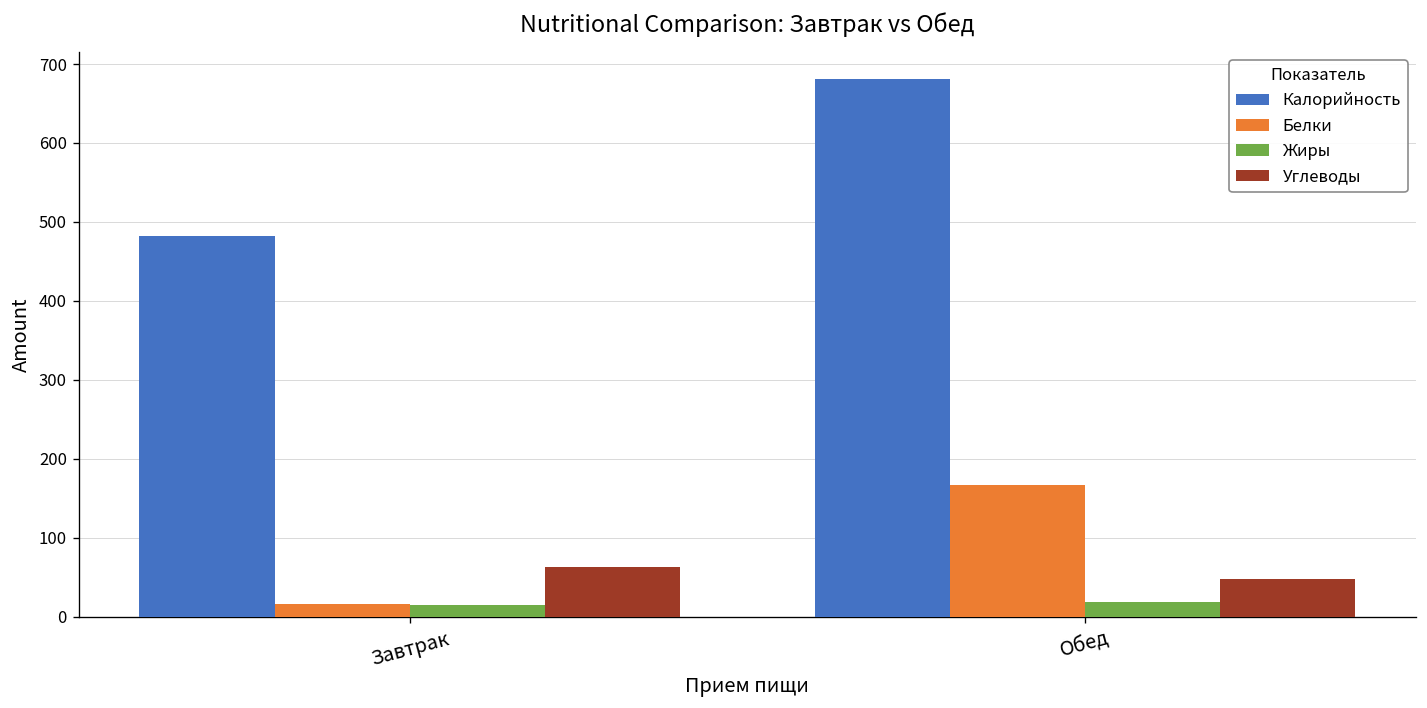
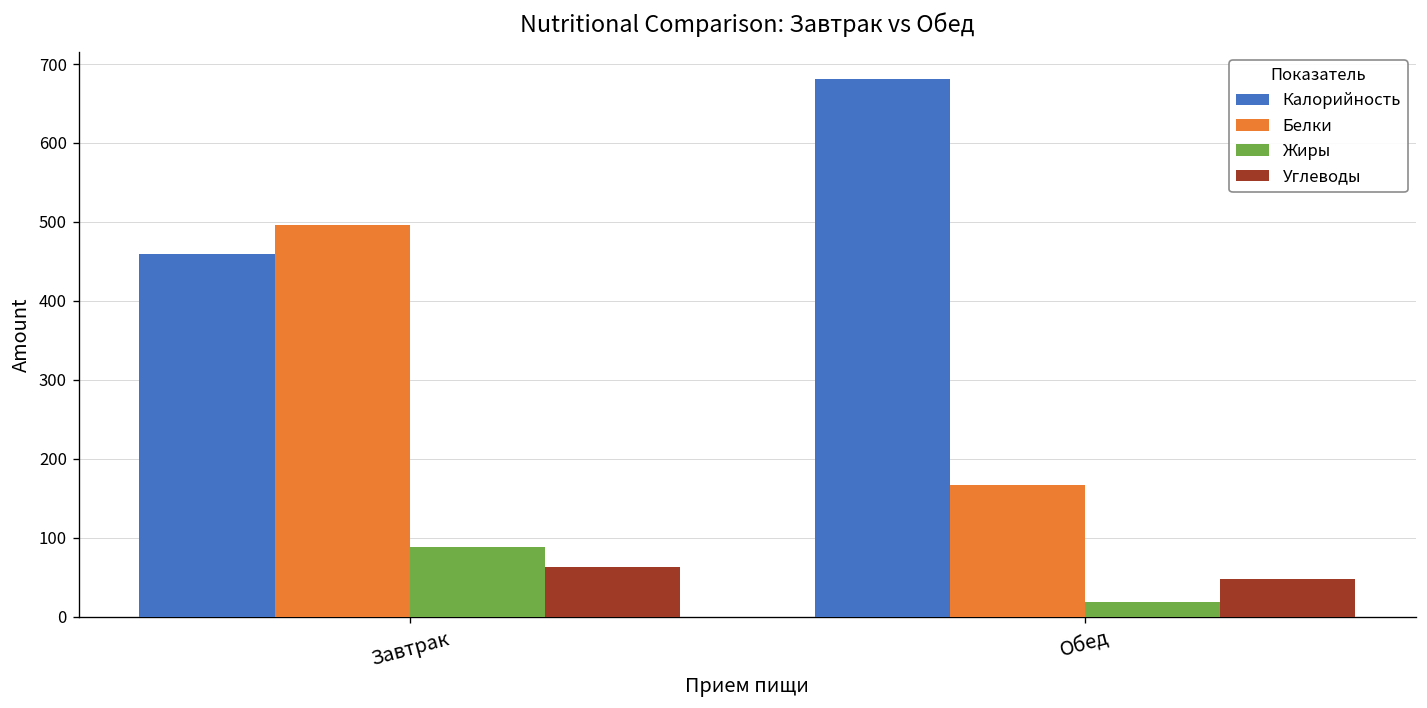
  {
    "Калорийность": {
-     "Завтрак": 480,
+     "Завтрак": 460,
      "Обед": 680
    },
    "Белки": {
-     "Завтрак": 20,
+     "Завтрак": 500,
      "Обед": 170
    },
    "Жиры": {
-     "Завтрак": 10,
+     "Завтрак": 90,
      "Обед": 20
    },
    "Углеводы": {
      "Завтрак": 60,
      "Обед": 50
    }
  }
